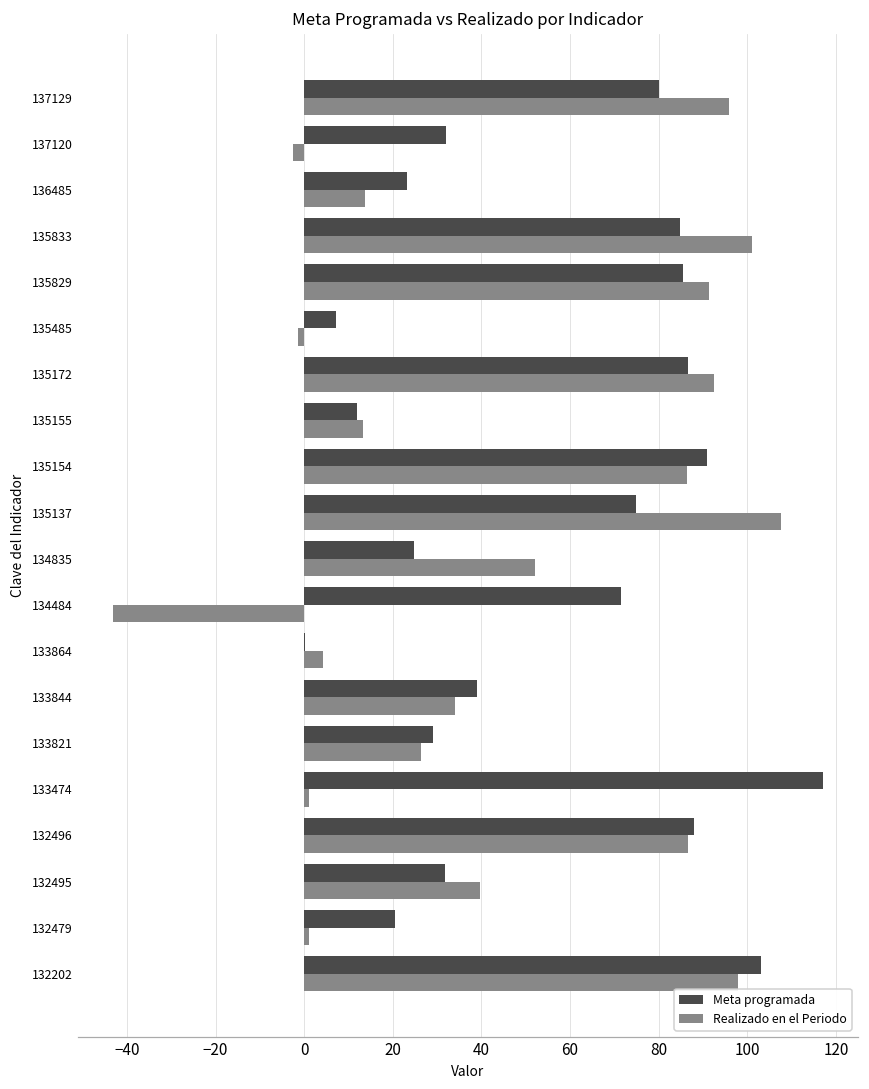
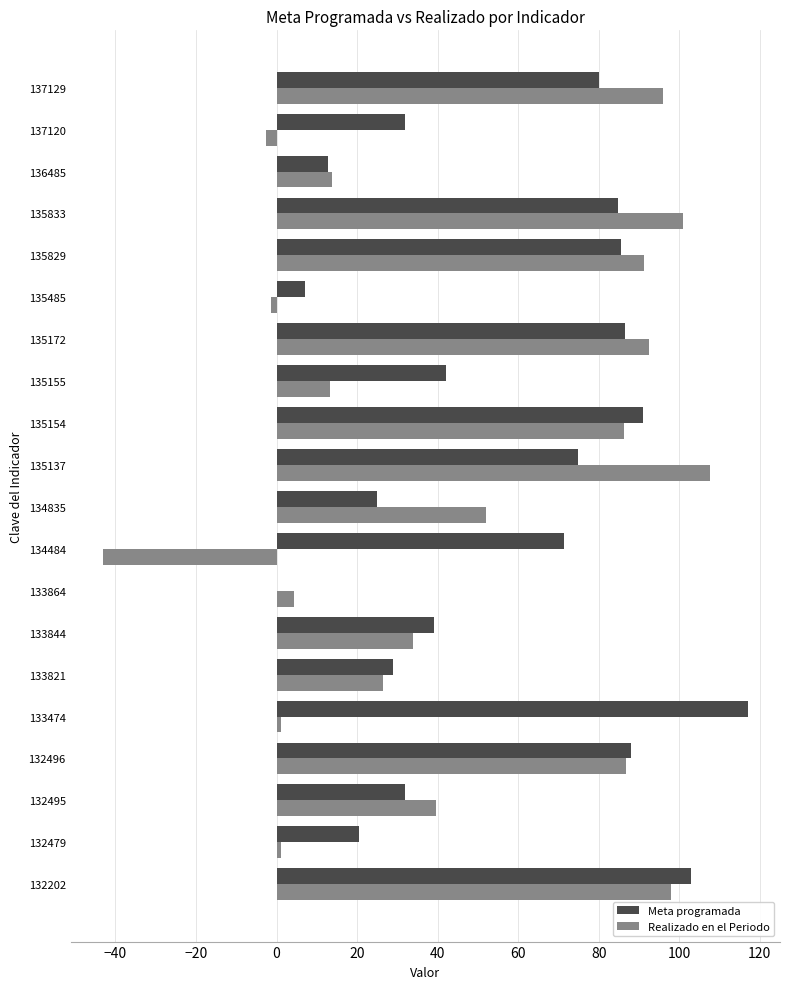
  {
    "Meta programada": {
      "137129": 80,
      "137120": 32,
-     "136485": 23,
+     "136485": 13,
      "135833": 85,
      "135829": 86,
      "135485": 7,
      "135172": 87,
-     "135155": 12,
+     "135155": 42,
      "135154": 91,
      "135137": 75,
      "134835": 25,
      "134484": 72,
      "133844": 39,
      "133821": 29,
      "133474": 117,
      "132496": 88,
      "132495": 32,
      "132479": 21,
      "132202": 103
    },
    "Realizado en el Periodo": {
      "137129": 96,
      "137120": -3,
      "136485": 14,
      "135833": 101,
      "135829": 91,
      "135485": -1,
      "135172": 93,
      "135155": 13,
      "135154": 86,
      "135137": 108,
      "134835": 52,
      "134484": -43,
      "133864": 4,
      "133844": 34,
      "133821": 26,
      "133474": 1,
      "132496": 87,
      "132495": 40,
      "132479": 1,
      "132202": 98
    }
  }
